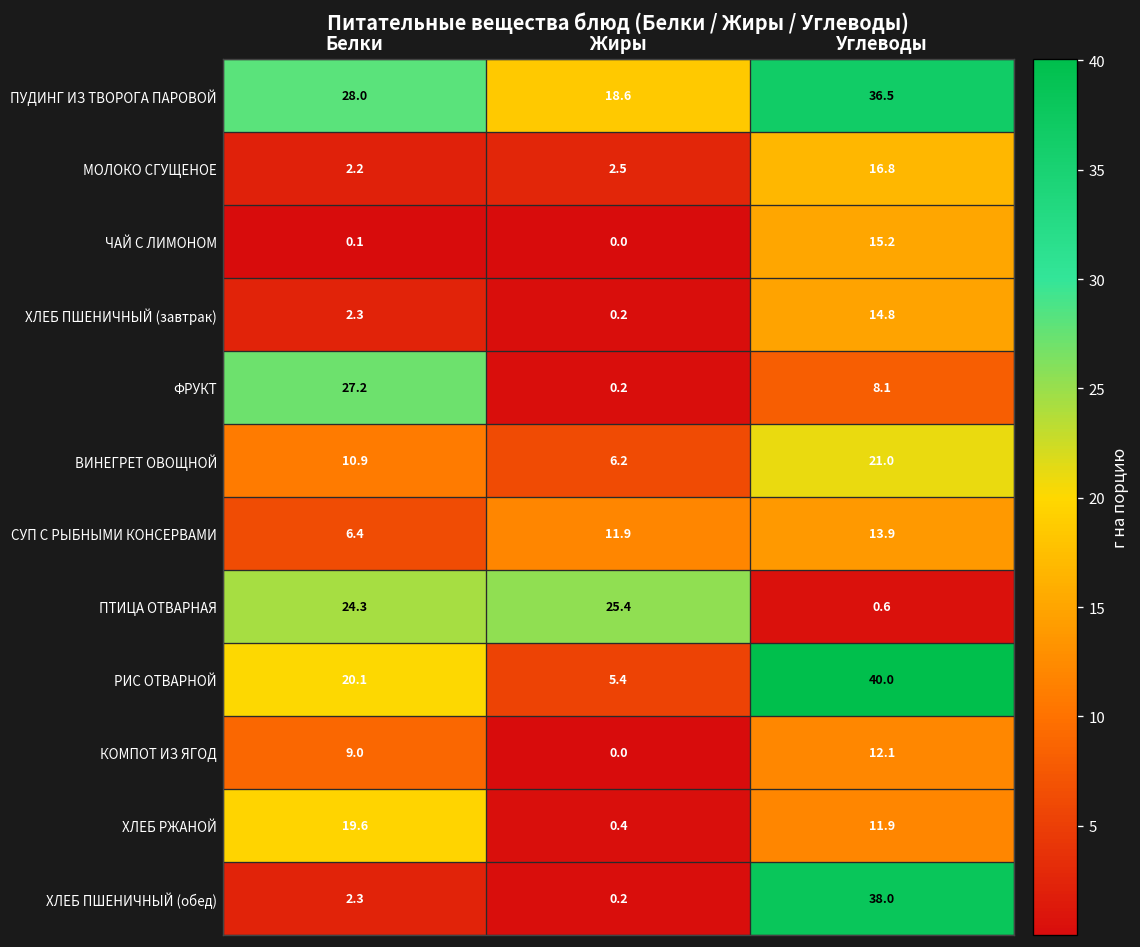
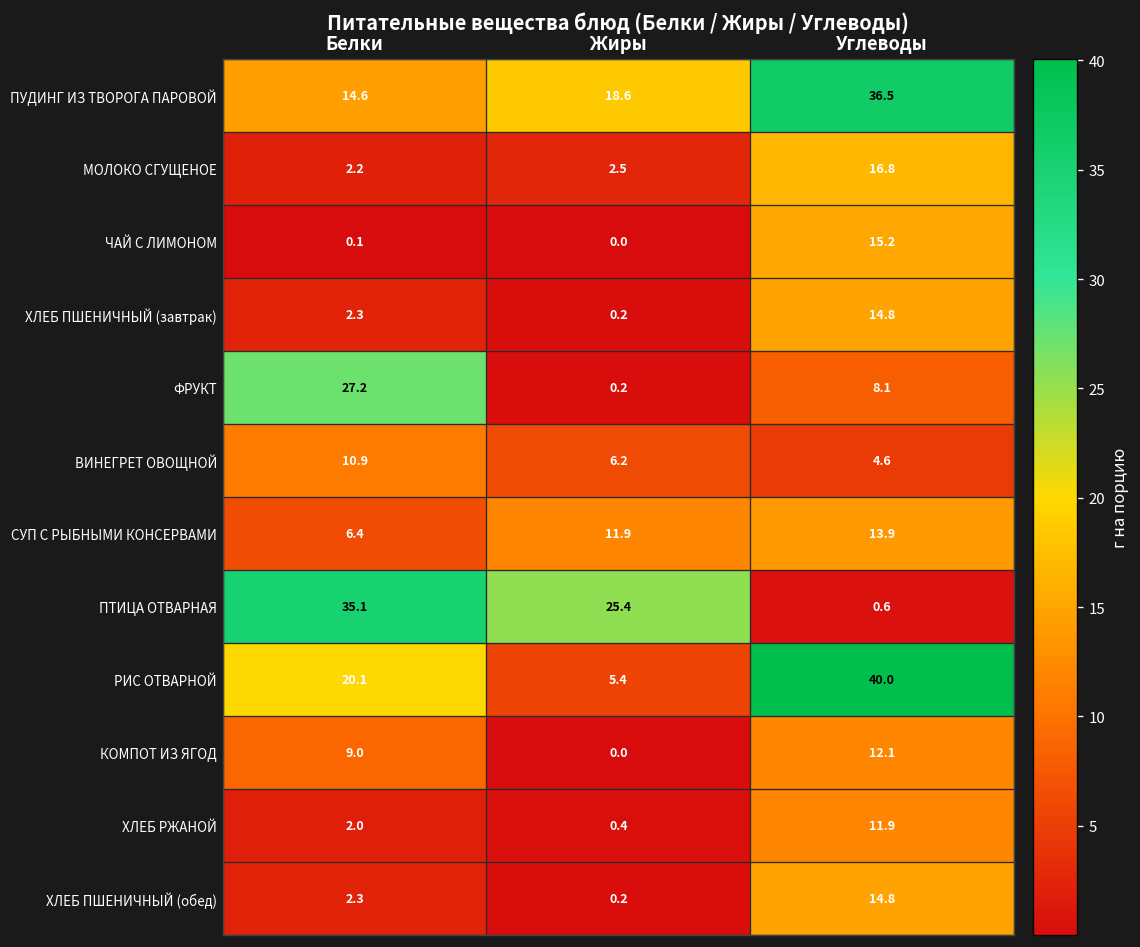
  {
    "ПУДИНГ ИЗ ТВОРОГА ПАРОВОЙ": {
-     "Белки": 28.0,
+     "Белки": 14.6,
      "Жиры": 18.6,
      "Углеводы": 36.5
    },
    "МОЛОКО СГУЩЕНОЕ": {
      "Белки": 2.2,
      "Жиры": 2.5,
      "Углеводы": 16.8
    },
    "ЧАЙ С ЛИМОНОМ": {
      "Белки": 0.1,
      "Жиры": 0.0,
      "Углеводы": 15.2
    },
    "ХЛЕБ ПШЕНИЧНЫЙ (завтрак)": {
      "Белки": 2.3,
      "Жиры": 0.2,
      "Углеводы": 14.8
    },
    "ФРУКТ": {
      "Белки": 27.2,
      "Жиры": 0.2,
      "Углеводы": 8.1
    },
    "ВИНЕГРЕТ ОВОЩНОЙ": {
      "Белки": 10.9,
      "Жиры": 6.2,
-     "Углеводы": 21.0
+     "Углеводы": 4.6
    },
    "СУП С РЫБНЫМИ КОНСЕРВАМИ": {
      "Белки": 6.4,
      "Жиры": 11.9,
      "Углеводы": 13.9
    },
    "ПТИЦА ОТВАРНАЯ": {
-     "Белки": 24.3,
+     "Белки": 35.1,
      "Жиры": 25.4,
      "Углеводы": 0.6
    },
    "РИС ОТВАРНОЙ": {
      "Белки": 20.1,
      "Жиры": 5.4,
      "Углеводы": 40.0
    },
    "КОМПОТ ИЗ ЯГОД": {
      "Белки": 9.0,
      "Жиры": 0.0,
      "Углеводы": 12.1
    },
    "ХЛЕБ РЖАНОЙ": {
-     "Белки": 19.6,
+     "Белки": 2.0,
      "Жиры": 0.4,
      "Углеводы": 11.9
    },
    "ХЛЕБ ПШЕНИЧНЫЙ (обед)": {
      "Белки": 2.3,
      "Жиры": 0.2,
-     "Углеводы": 38.0
+     "Углеводы": 14.8
    }
  }
